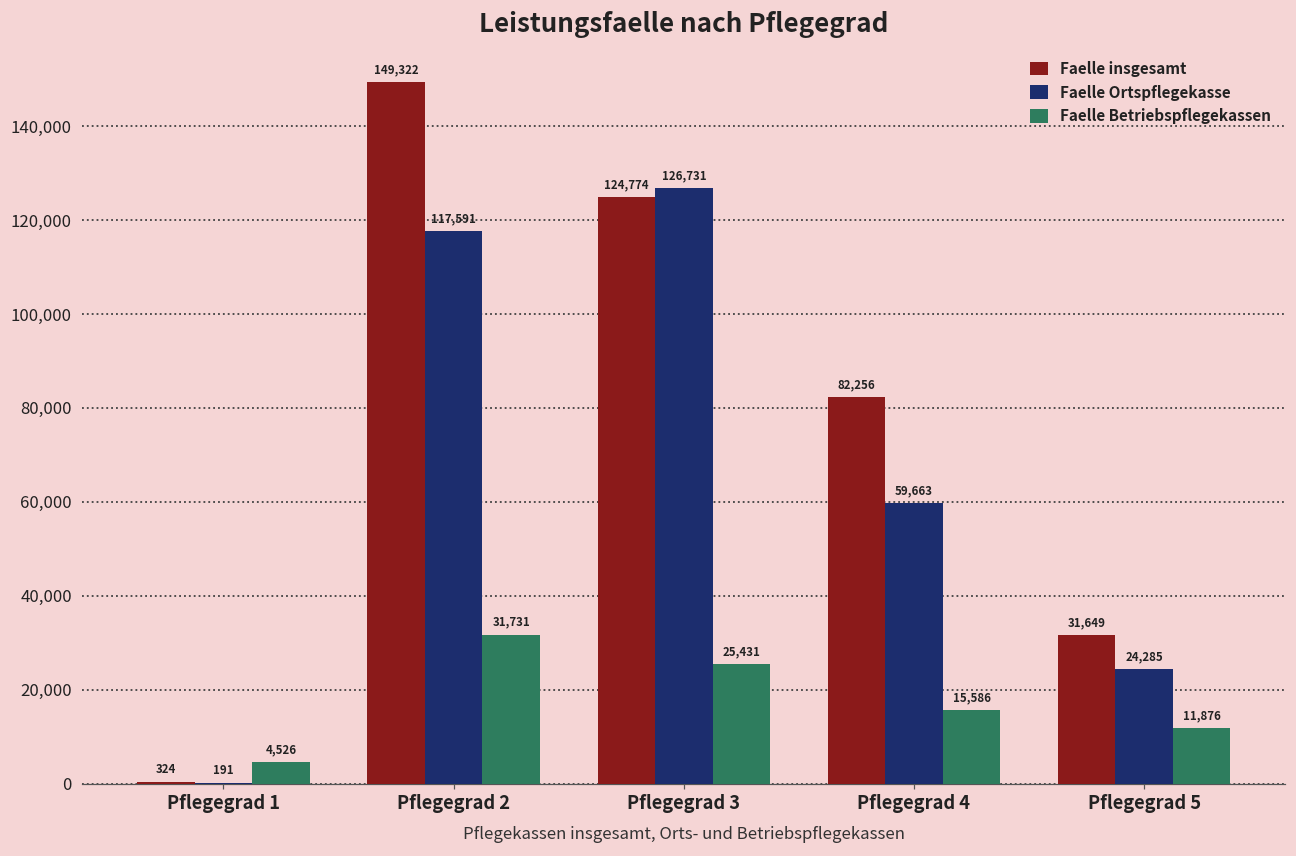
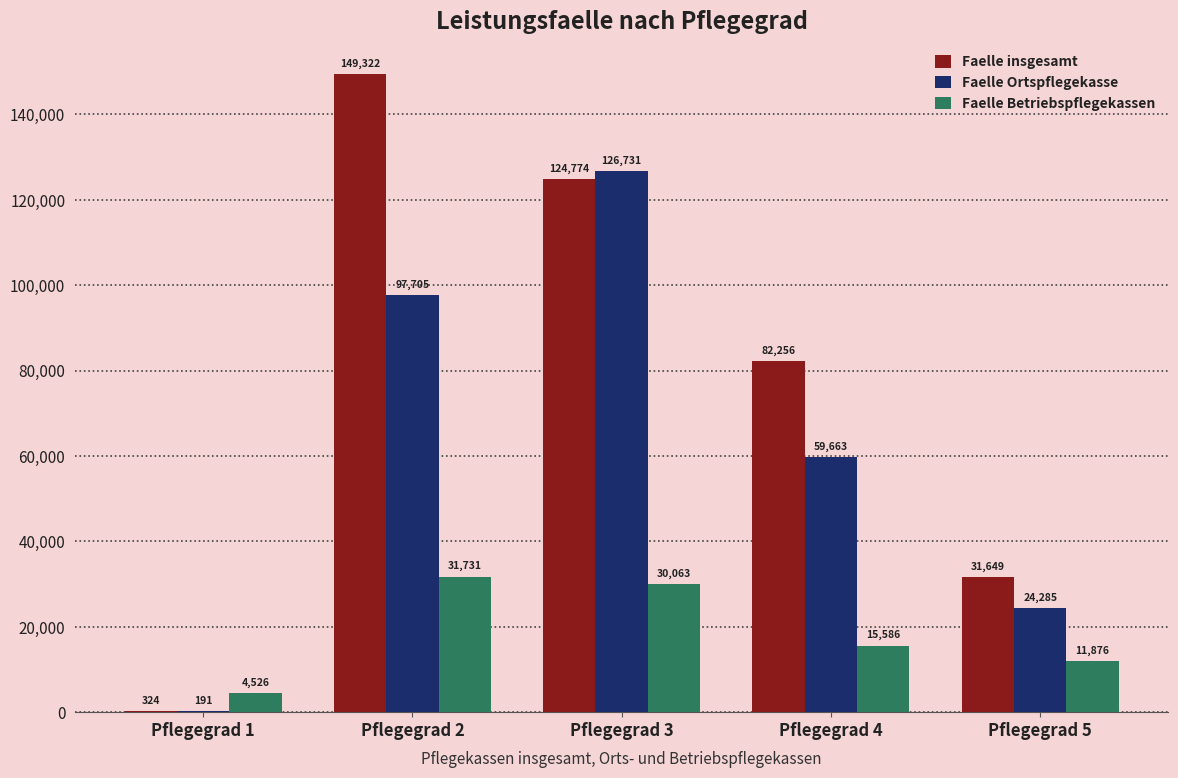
  {
    "Faelle insgesamt": {
      "Pflegegrad 1": "324",
      "Pflegegrad 2": "149,322",
      "Pflegegrad 3": "124,774",
      "Pflegegrad 4": "82,256",
      "Pflegegrad 5": "31,649"
    },
    "Faelle Ortspflegekasse": {
      "Pflegegrad 1": "191",
-     "Pflegegrad 2": "117,591",
+     "Pflegegrad 2": "97,705",
      "Pflegegrad 3": "126,731",
      "Pflegegrad 4": "59,663",
      "Pflegegrad 5": "24,285"
    },
    "Faelle Betriebspflegekassen": {
      "Pflegegrad 1": "4,526",
      "Pflegegrad 2": "31,731",
-     "Pflegegrad 3": "25,431",
+     "Pflegegrad 3": "30,063",
      "Pflegegrad 4": "15,586",
      "Pflegegrad 5": "11,876"
    }
  }
